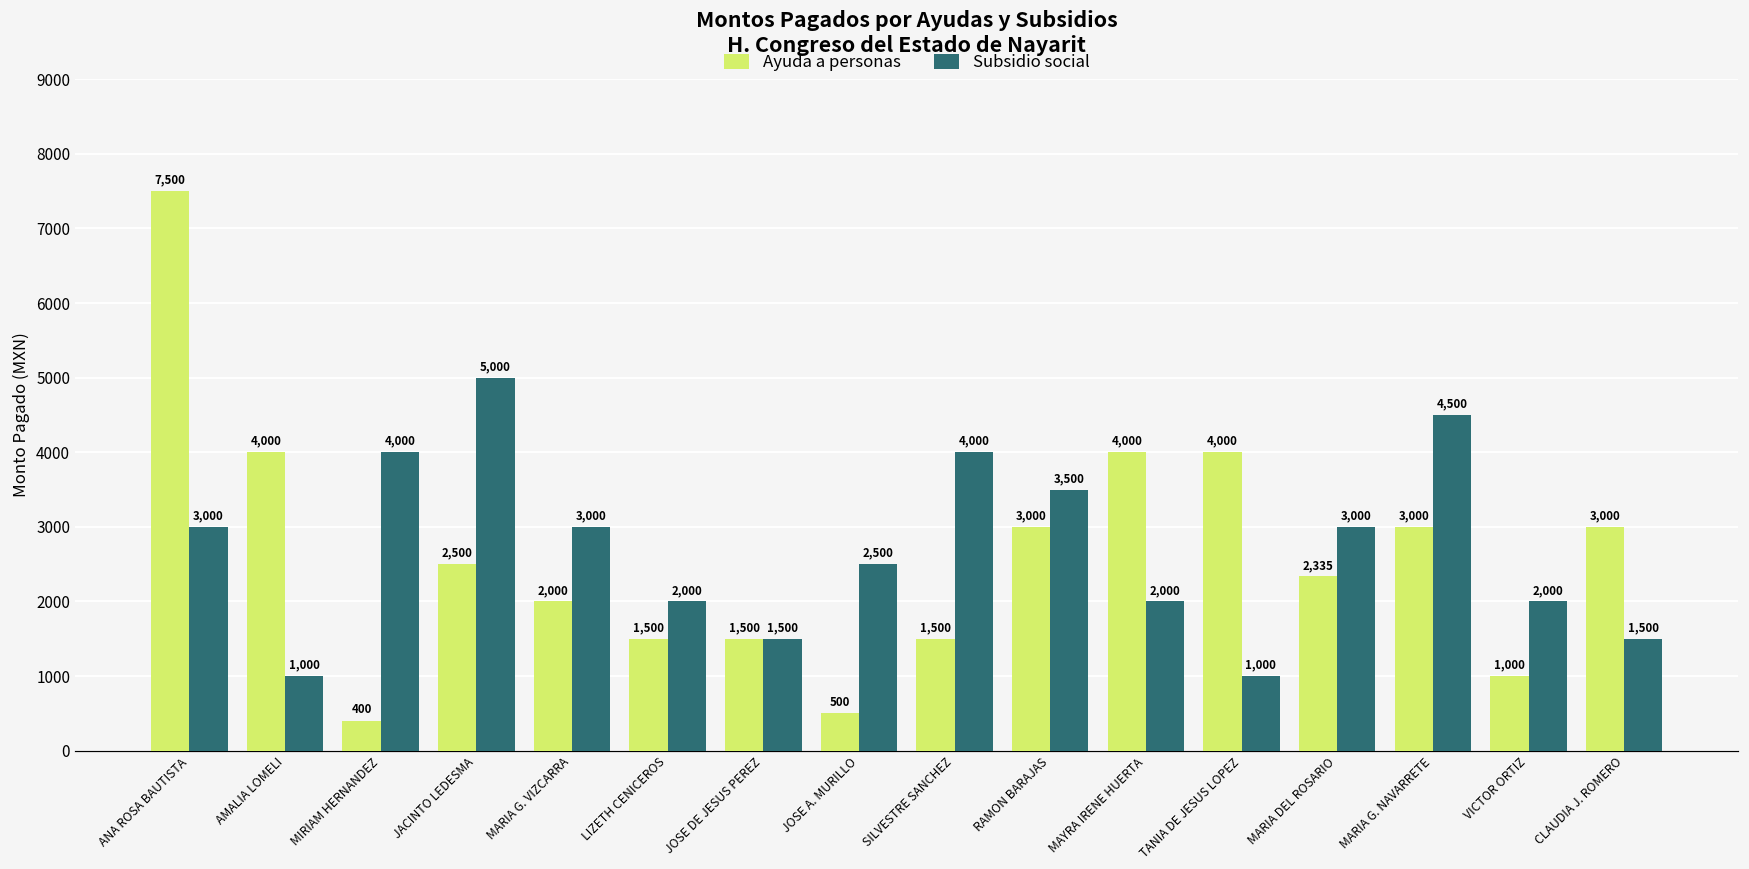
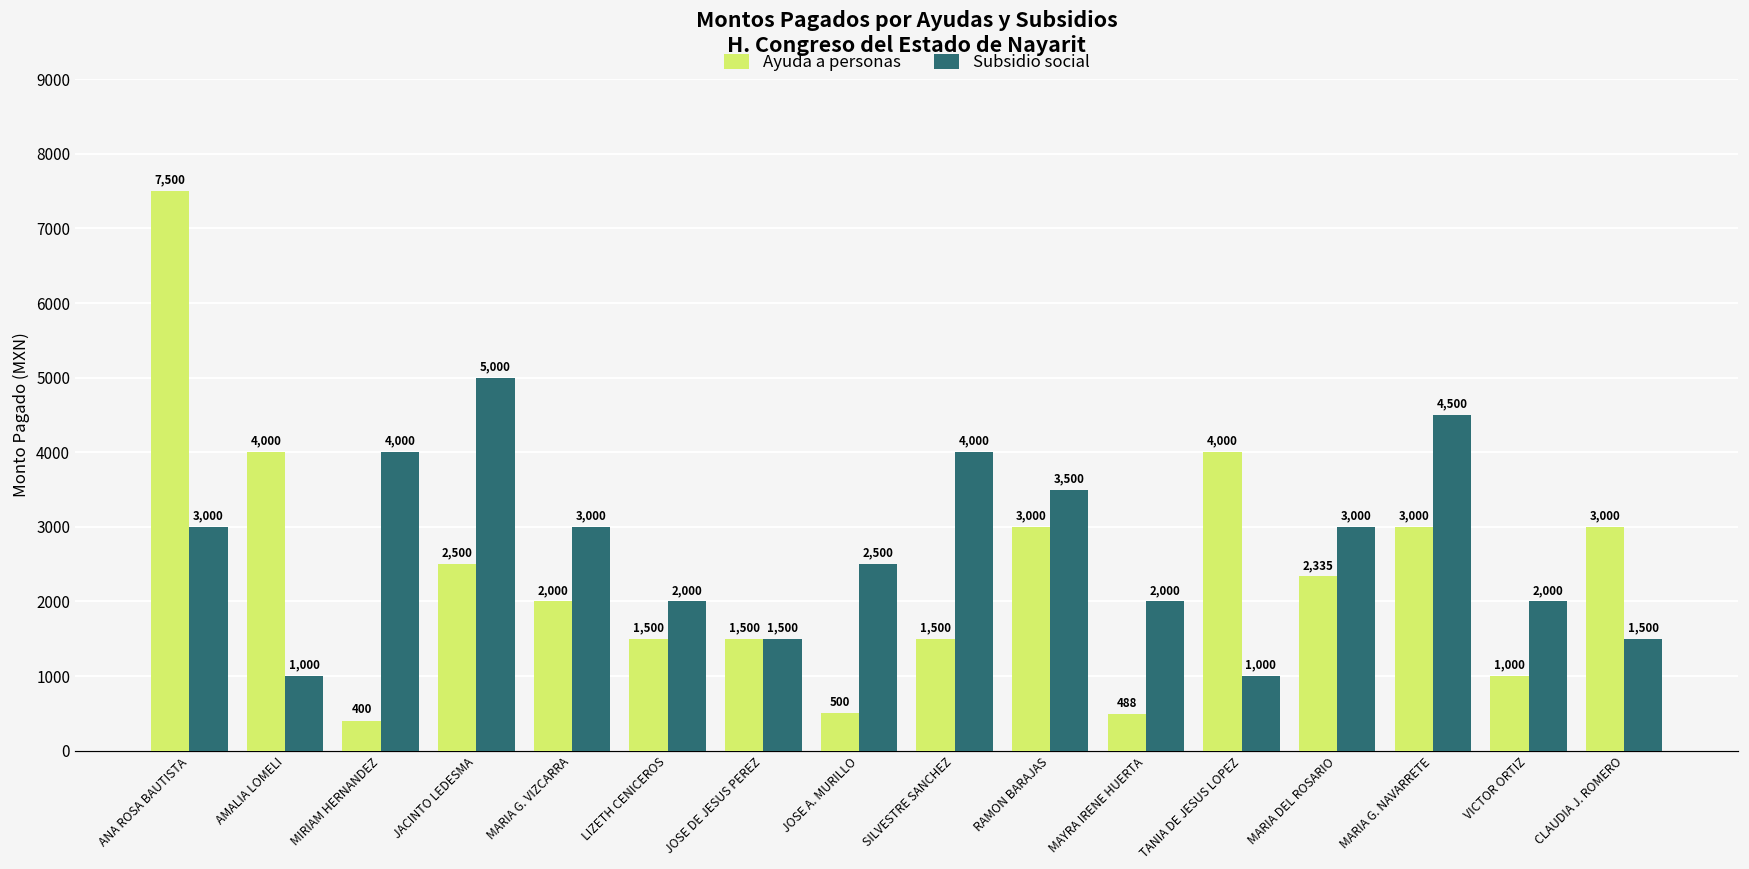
  {
    "Ayuda a personas": {
      "ANA ROSA BAUTISTA": "7,500",
      "AMALIA LOMELI": "4,000",
      "MIRIAM HERNANDEZ": "400",
      "JACINTO LEDESMA": "2,500",
      "MARIA G. VIZCARRA": "2,000",
      "LIZETH CENICEROS": "1,500",
      "JOSE DE JESUS PEREZ": "1,500",
      "JOSE A. MURILLO": "500",
      "SILVESTRE SANCHEZ": "1,500",
      "RAMON BARAJAS": "3,000",
-     "MAYRA IRENE HUERTA": "4,000",
+     "MAYRA IRENE HUERTA": "488",
      "TANIA DE JESUS LOPEZ": "4,000",
      "MARIA DEL ROSARIO": "2,335",
      "MARIA G. NAVARRETE": "3,000",
      "VICTOR ORTIZ": "1,000",
      "CLAUDIA J. ROMERO": "3,000"
    },
    "Subsidio social": {
      "ANA ROSA BAUTISTA": "3,000",
      "AMALIA LOMELI": "1,000",
      "MIRIAM HERNANDEZ": "4,000",
      "JACINTO LEDESMA": "5,000",
      "MARIA G. VIZCARRA": "3,000",
      "LIZETH CENICEROS": "2,000",
      "JOSE DE JESUS PEREZ": "1,500",
      "JOSE A. MURILLO": "2,500",
      "SILVESTRE SANCHEZ": "4,000",
      "RAMON BARAJAS": "3,500",
      "MAYRA IRENE HUERTA": "2,000",
      "TANIA DE JESUS LOPEZ": "1,000",
      "MARIA DEL ROSARIO": "3,000",
      "MARIA G. NAVARRETE": "4,500",
      "VICTOR ORTIZ": "2,000",
      "CLAUDIA J. ROMERO": "1,500"
    }
  }
